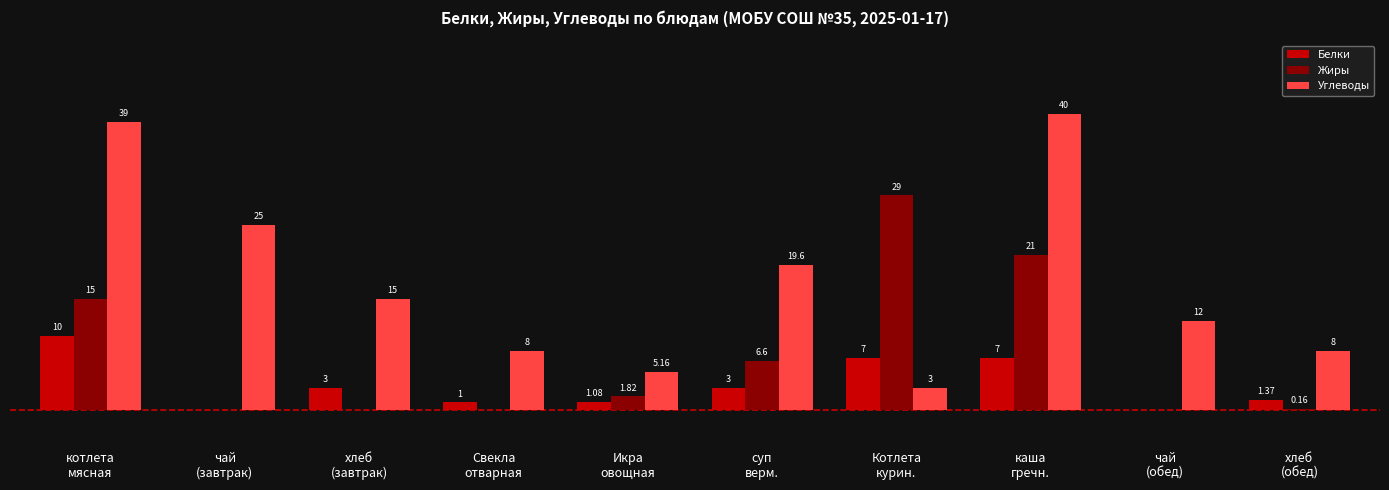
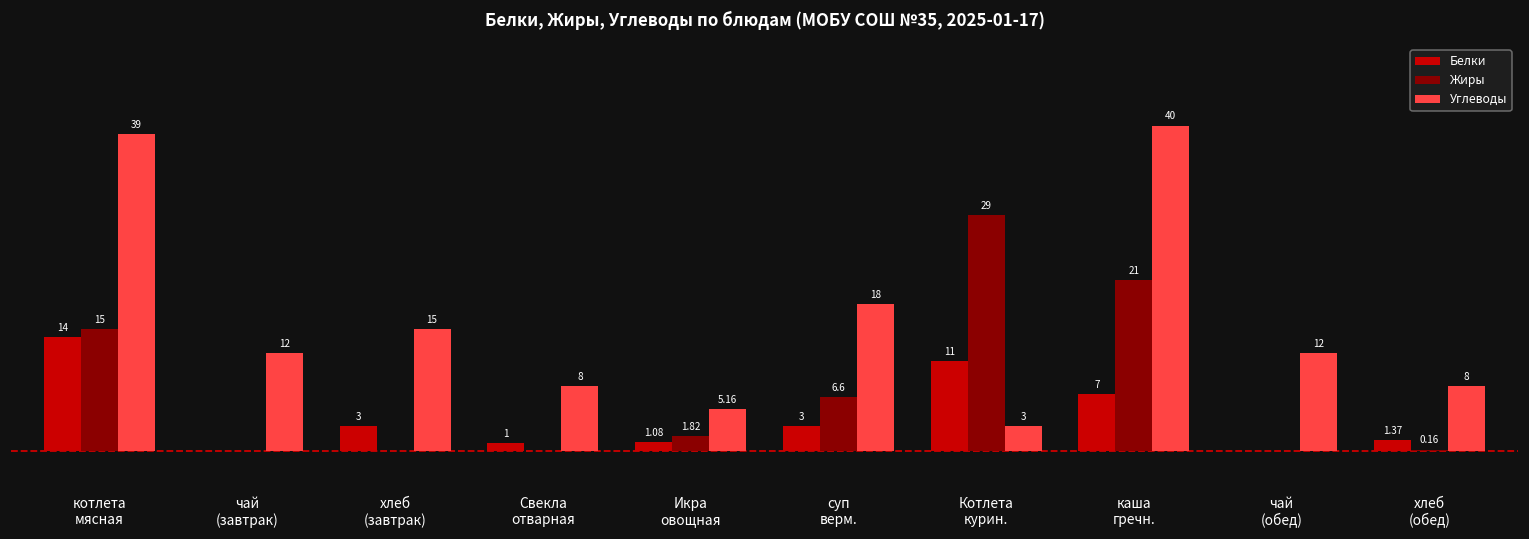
  {
    "Белки": {
-     "котлета мясная": 10,
+     "котлета мясная": 14,
      "хлеб (завтрак)": 3,
      "Свекла отварная": 1,
      "Икра овощная": 1.08,
      "суп верм.": 3,
-     "Котлета курин.": 7,
+     "Котлета курин.": 11,
      "каша гречн.": 7,
      "хлеб (обед)": 1.37
    },
    "Жиры": {
      "котлета мясная": 15,
      "Икра овощная": 1.82,
      "суп верм.": 6.6,
      "Котлета курин.": 29,
      "каша гречн.": 21,
      "хлеб (обед)": 0.16
    },
    "Углеводы": {
      "котлета мясная": 39,
-     "чай (завтрак)": 25,
+     "чай (завтрак)": 12,
      "хлеб (завтрак)": 15,
      "Свекла отварная": 8,
      "Икра овощная": 5.16,
-     "суп верм.": 19.6,
+     "суп верм.": 18,
      "Котлета курин.": 3,
      "каша гречн.": 40,
      "чай (обед)": 12,
      "хлеб (обед)": 8
    }
  }
